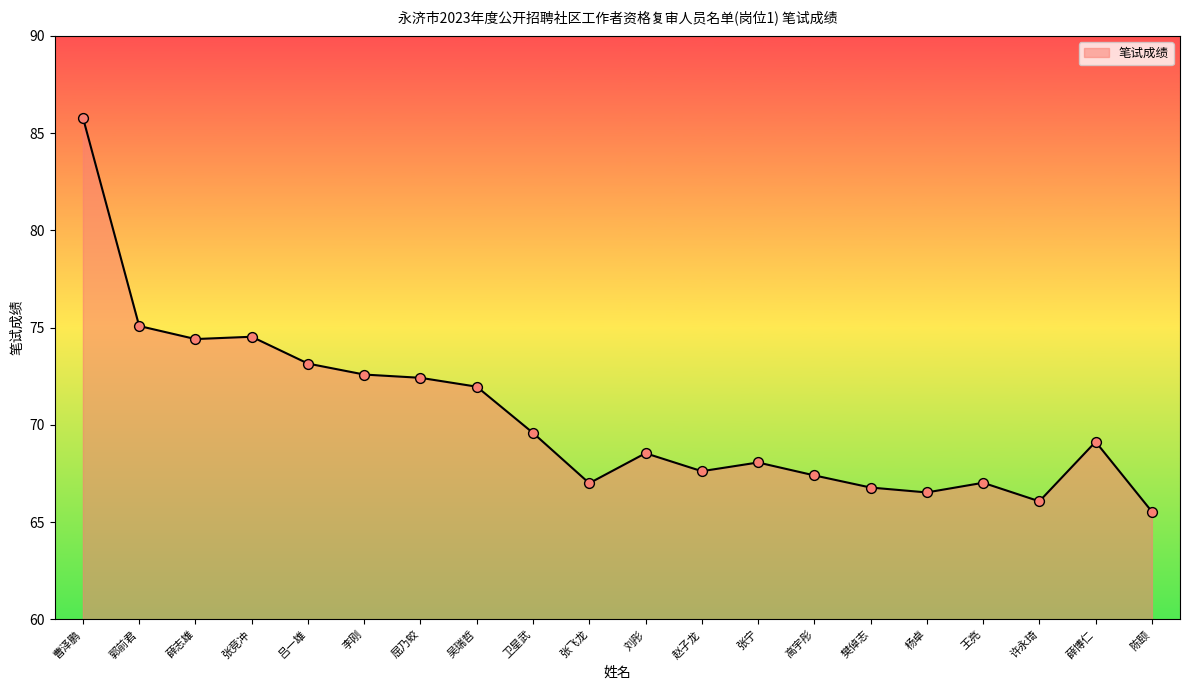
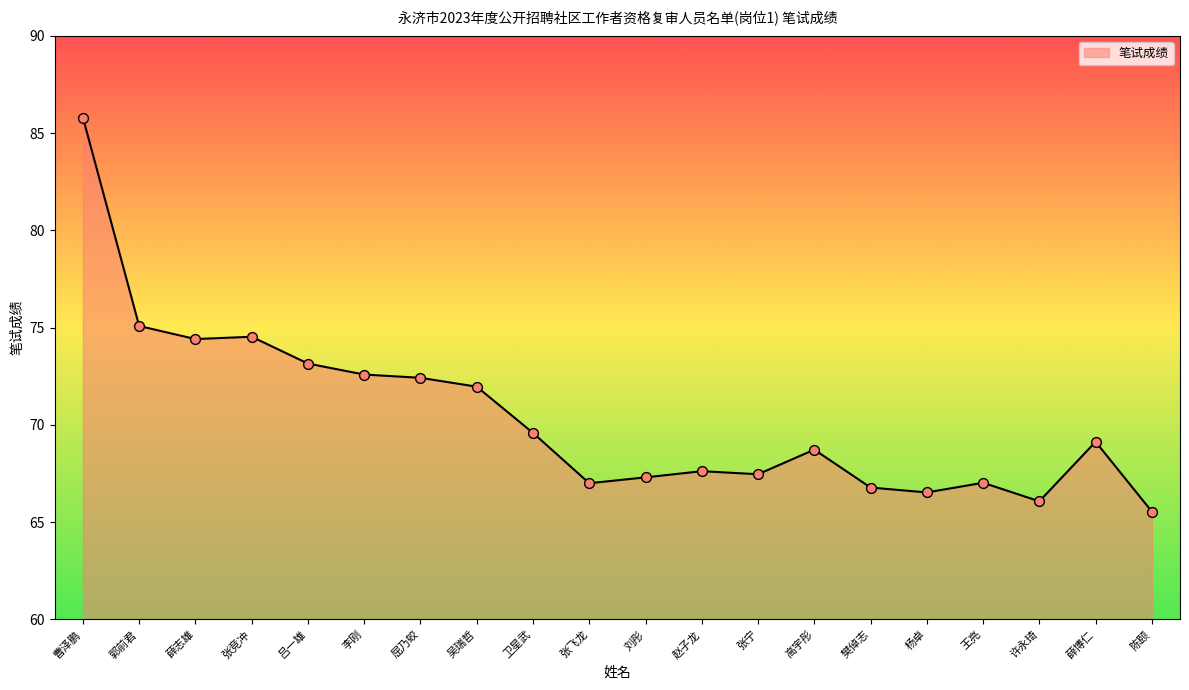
  {
    "曹泽鹏": 85.8,
    "郭前君": 75.1,
    "薛志雄": 74.4,
    "张竞冲": 74.5,
    "吕一雄": 73.2,
    "李刚": 72.6,
    "屈乃蛟": 72.4,
    "吴瑞哲": 72.0,
    "卫星武": 69.6,
    "张飞龙": 67.0,
-   "刘彤": 68.5,
+   "刘彤": 67.3,
    "赵子龙": 67.6,
-   "张宁": 68.1,
-   "高宇彤": 67.4,
+   "张宁": 67.5,
+   "高宇彤": 68.7,
    "樊倬志": 66.8,
    "杨卓": 66.5,
    "王亮": 67.0,
    "许永琦": 66.1,
    "薛博仁": 69.1,
    "陈颐": 65.5
  }
